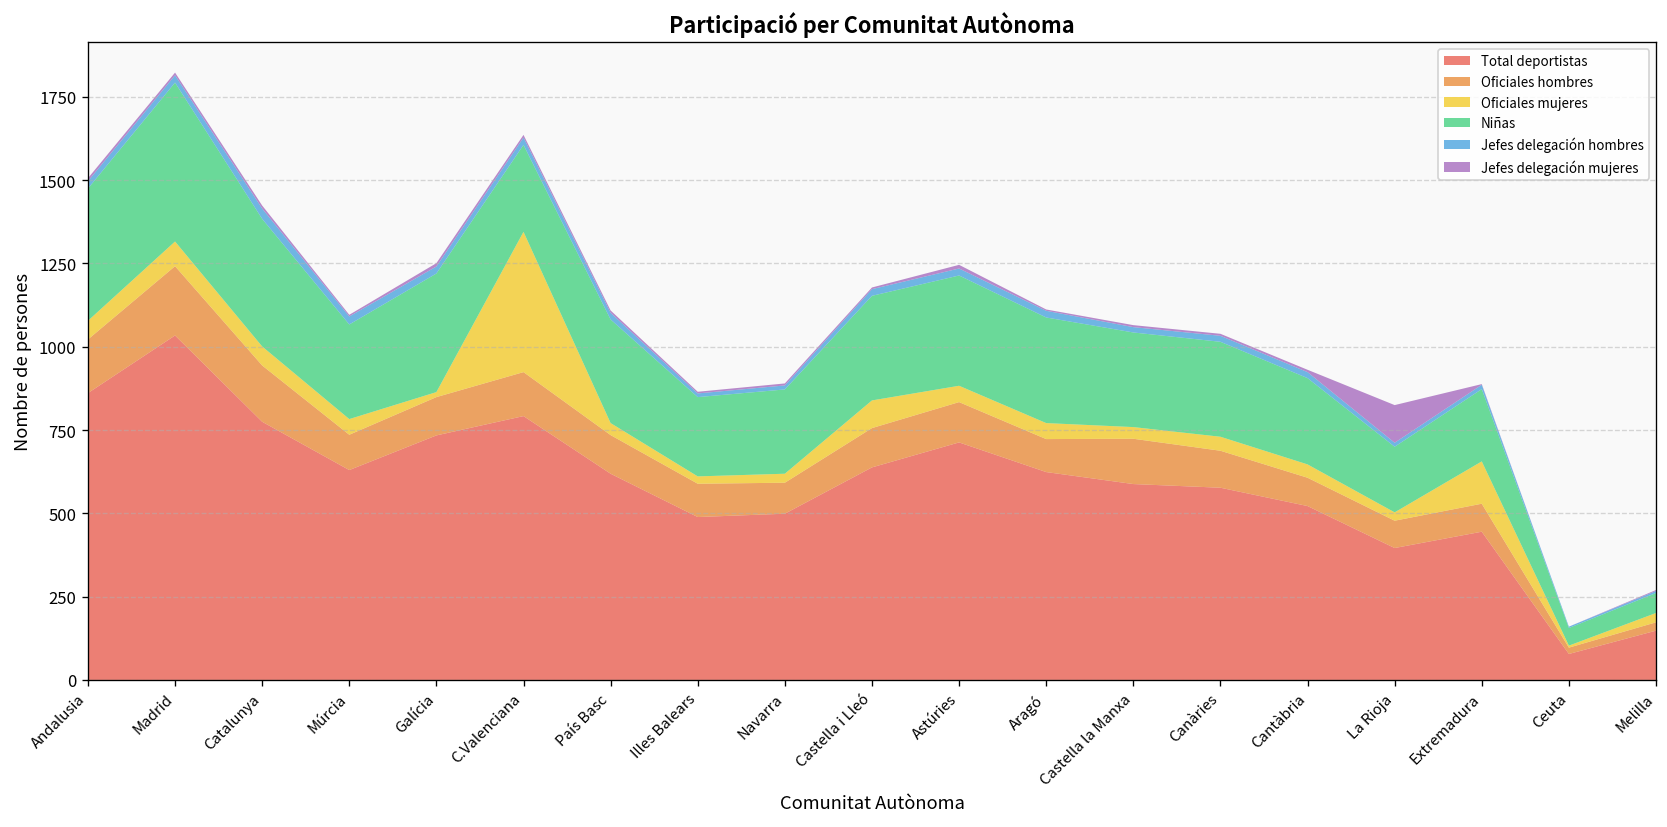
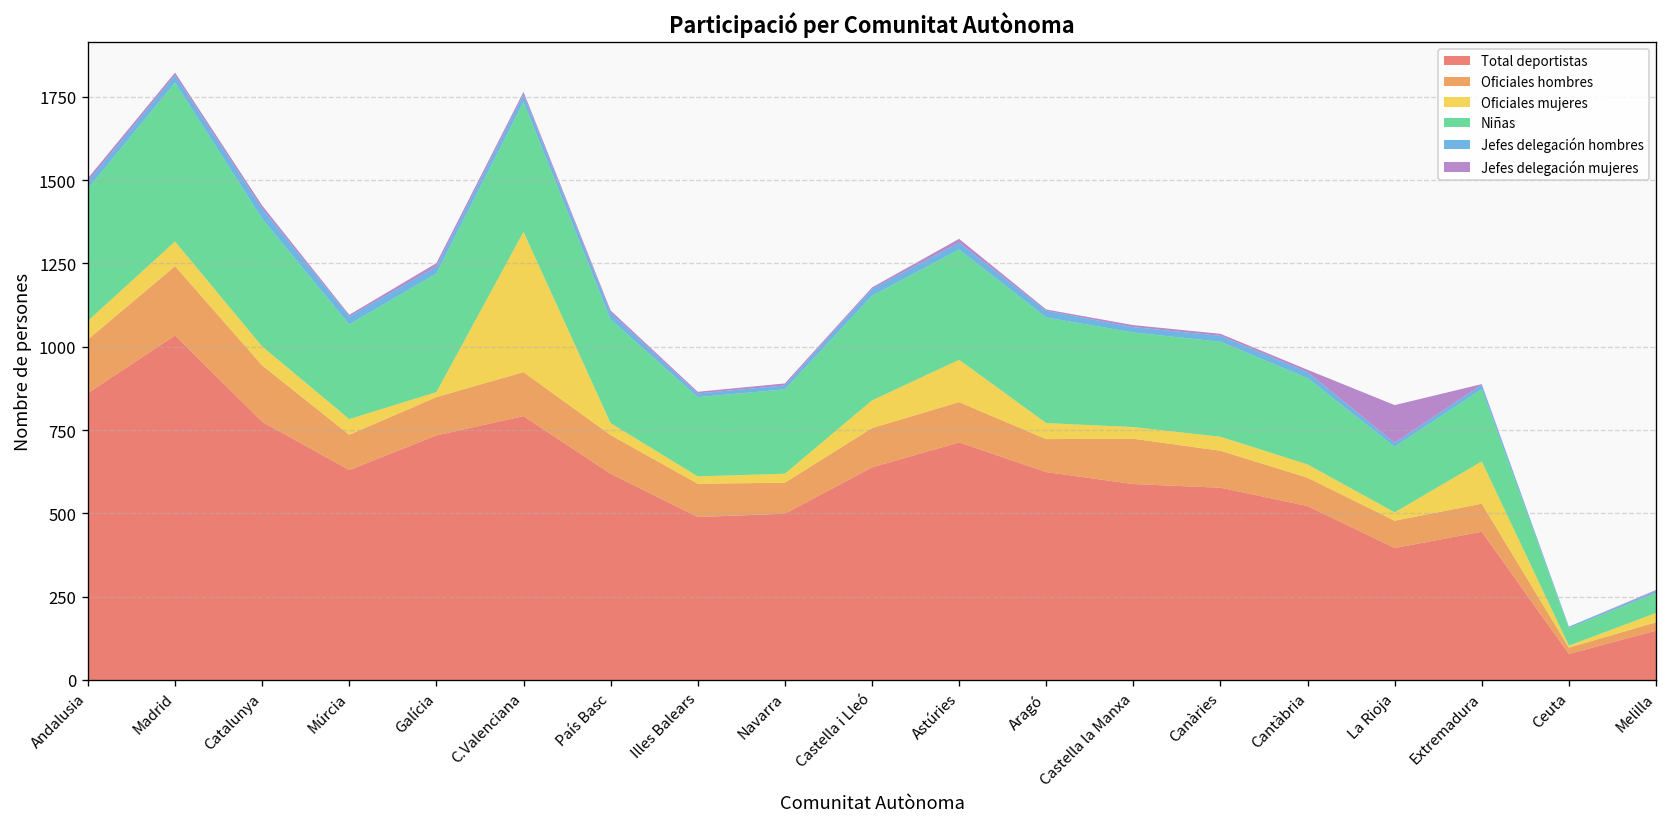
  {
    "Oficiales mujeres": {
      "Andalusia": 60,
      "Madrid": 70,
      "Catalunya": 60,
      "Múrcia": 50,
      "Galícia": 20,
      "C.Valenciana": 420,
      "País Basc": 40,
      "Illes Balears": 20,
      "Navarra": 30,
      "Castella i Lleó": 80,
-     "Astúries": 50,
+     "Astúries": 130,
      "Aragó": 50,
      "Castella la Manxa": 40,
      "Canàries": 40,
      "Cantàbria": 40,
      "La Rioja": 30,
      "Extremadura": 130,
      "Melilla": 30
    },
    "Niñas": {
      "Andalusia": 400,
      "Madrid": 480,
      "Catalunya": 380,
      "Múrcia": 280,
      "Galícia": 360,
-     "C.Valenciana": 260,
+     "C.Valenciana": 390,
      "País Basc": 310,
      "Illes Balears": 240,
      "Navarra": 250,
      "Castella i Lleó": 310,
      "Astúries": 330,
      "Aragó": 320,
      "Castella la Manxa": 280,
      "Canàries": 290,
      "Cantàbria": 260,
      "La Rioja": 200,
      "Extremadura": 220
    },
    "Jefes delegación hombres": {
      "Galícia": 20,
      "Astúries": 20,
      "La Rioja": 10
    },
    "Jefes delegación mujeres": {
      "Galícia": 10,
      "Astúries": 10,
      "La Rioja": 110
    }
  }
